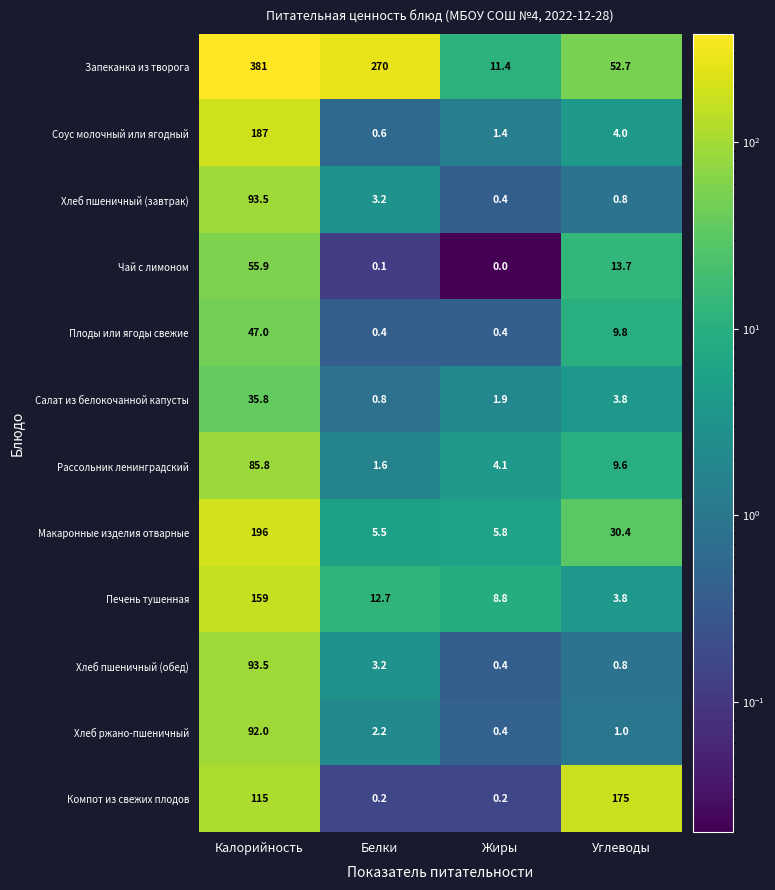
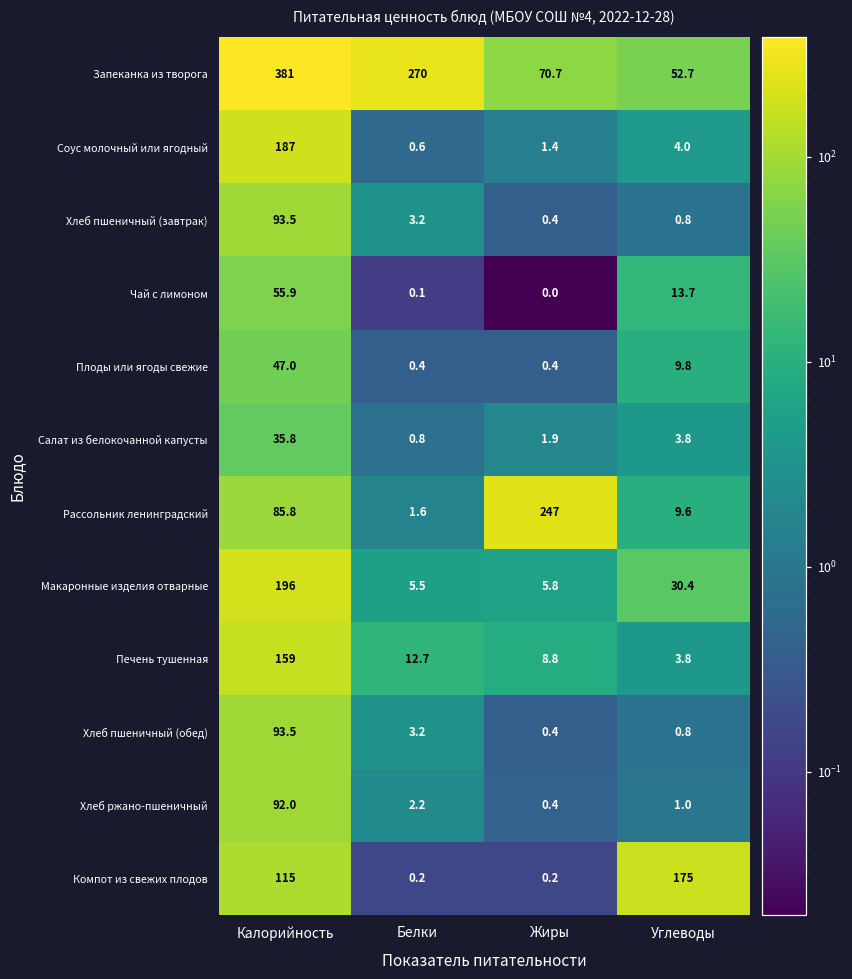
  {
    "Запеканка из творога": {
      "Калорийность": 381,
      "Белки": 270,
-     "Жиры": 11.4,
+     "Жиры": 70.7,
      "Углеводы": 52.7
    },
    "Соус молочный или ягодный": {
      "Калорийность": 187,
      "Белки": 0.6,
      "Жиры": 1.4,
      "Углеводы": 4.0
    },
    "Хлеб пшеничный (завтрак)": {
      "Калорийность": 93.5,
      "Белки": 3.2,
      "Жиры": 0.4,
      "Углеводы": 0.8
    },
    "Чай с лимоном": {
      "Калорийность": 55.9,
      "Белки": 0.1,
      "Жиры": 0.0,
      "Углеводы": 13.7
    },
    "Плоды или ягоды свежие": {
      "Калорийность": 47.0,
      "Белки": 0.4,
      "Жиры": 0.4,
      "Углеводы": 9.8
    },
    "Салат из белокочанной капусты": {
      "Калорийность": 35.8,
      "Белки": 0.8,
      "Жиры": 1.9,
      "Углеводы": 3.8
    },
    "Рассольник ленинградский": {
      "Калорийность": 85.8,
      "Белки": 1.6,
-     "Жиры": 4.1,
+     "Жиры": 247,
      "Углеводы": 9.6
    },
    "Макаронные изделия отварные": {
      "Калорийность": 196,
      "Белки": 5.5,
      "Жиры": 5.8,
      "Углеводы": 30.4
    },
    "Печень тушенная": {
      "Калорийность": 159,
      "Белки": 12.7,
      "Жиры": 8.8,
      "Углеводы": 3.8
    },
    "Хлеб пшеничный (обед)": {
      "Калорийность": 93.5,
      "Белки": 3.2,
      "Жиры": 0.4,
      "Углеводы": 0.8
    },
    "Хлеб ржано-пшеничный": {
      "Калорийность": 92.0,
      "Белки": 2.2,
      "Жиры": 0.4,
      "Углеводы": 1.0
    },
    "Компот из свежих плодов": {
      "Калорийность": 115,
      "Белки": 0.2,
      "Жиры": 0.2,
      "Углеводы": 175
    }
  }
